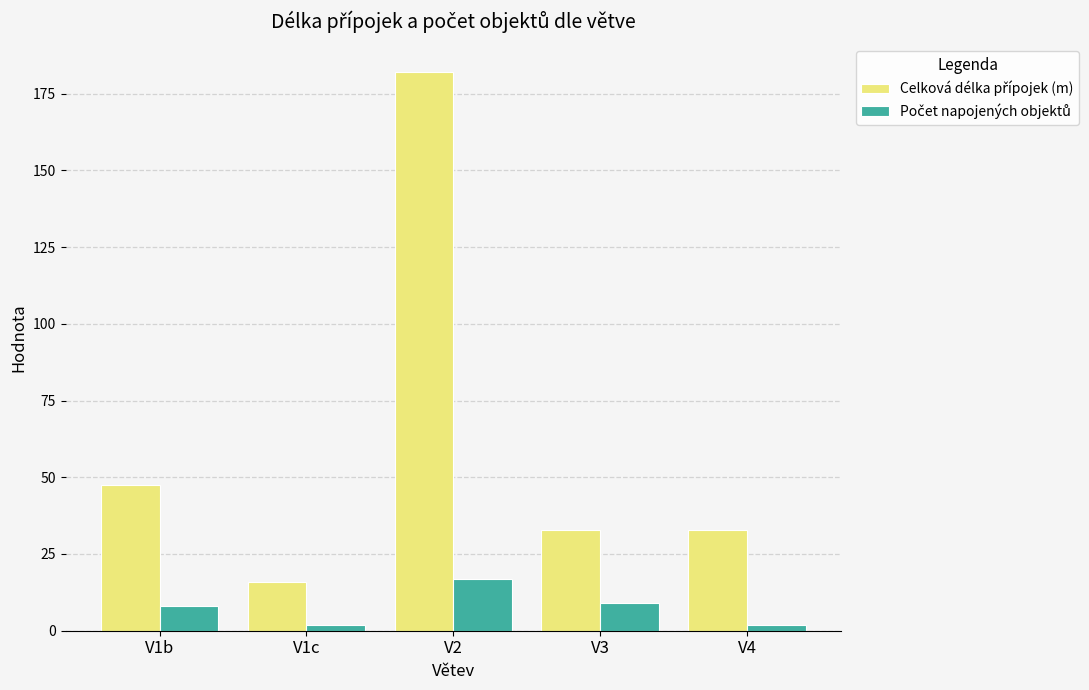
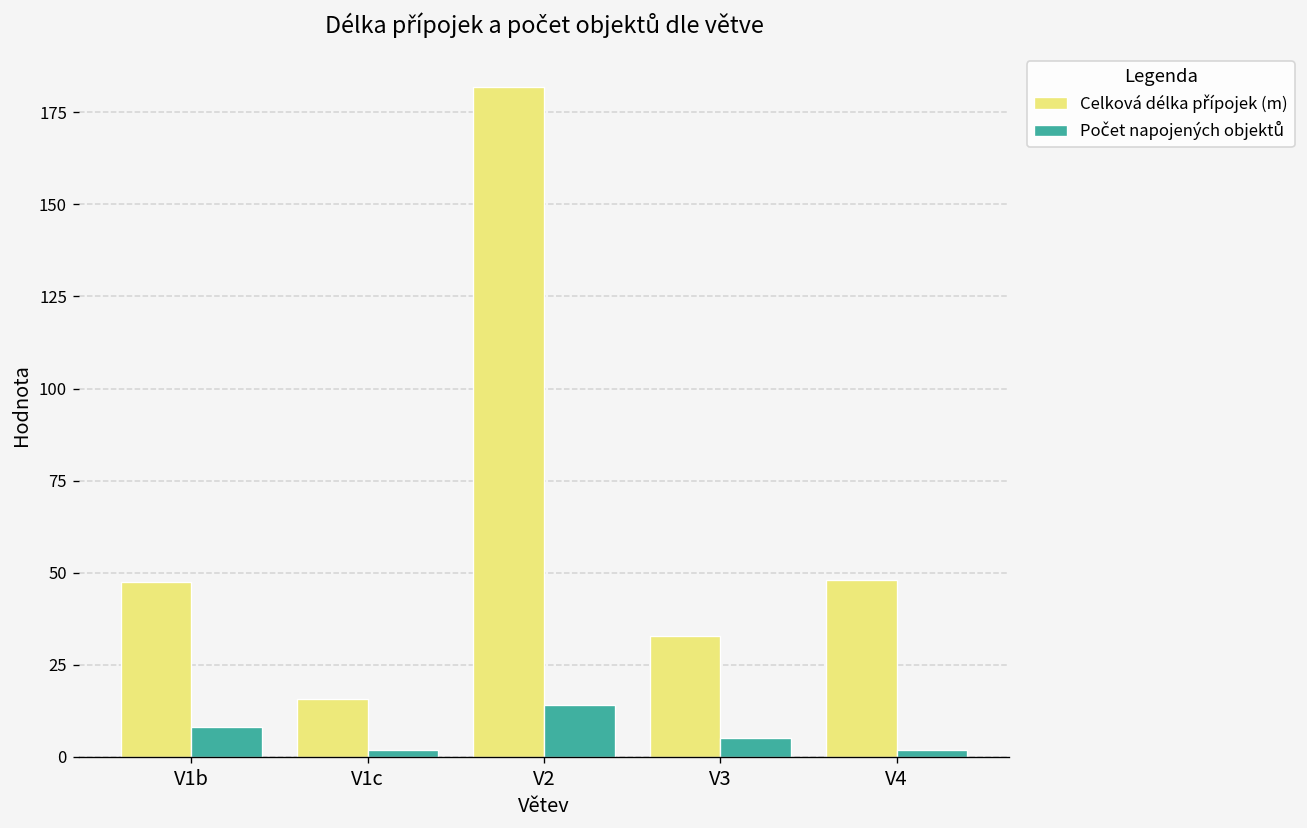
  {
    "Celková délka přípojek (m)": {
      "V1b": 48,
      "V1c": 16,
      "V2": 182,
      "V3": 33,
-     "V4": 33
+     "V4": 48
    },
    "Počet napojených objektů": {
      "V1b": 8,
      "V1c": 2,
-     "V2": 17,
-     "V3": 9,
+     "V2": 14,
+     "V3": 5,
      "V4": 2
    }
  }
